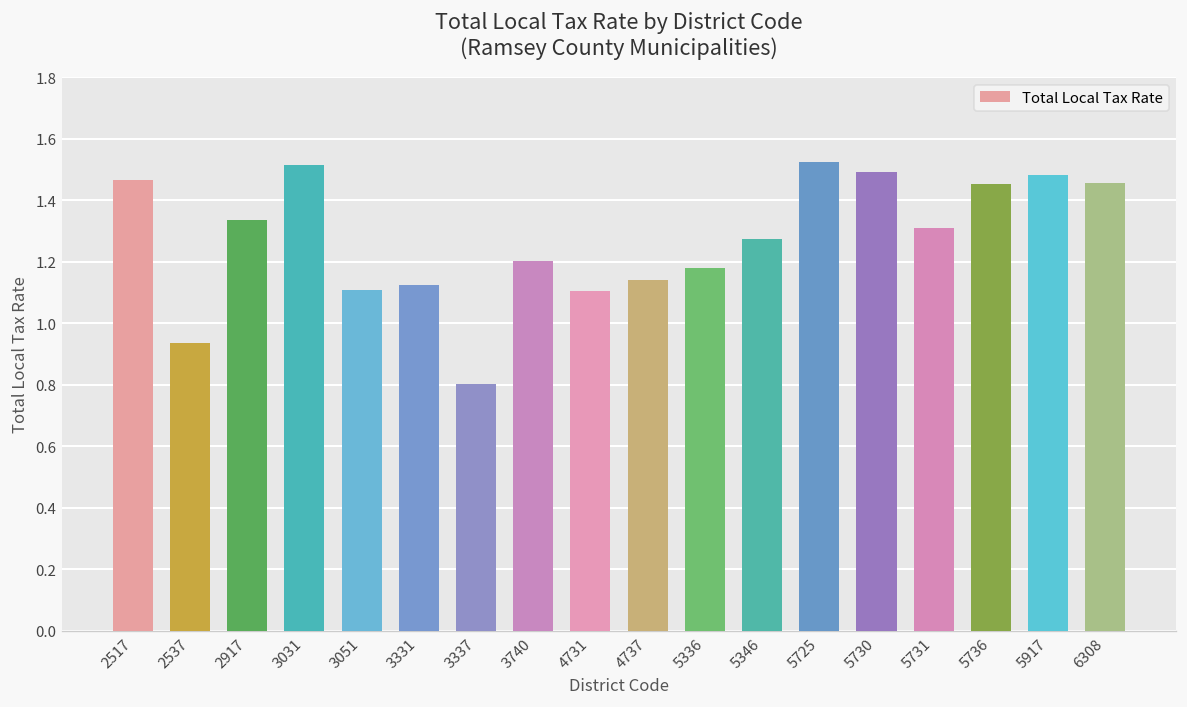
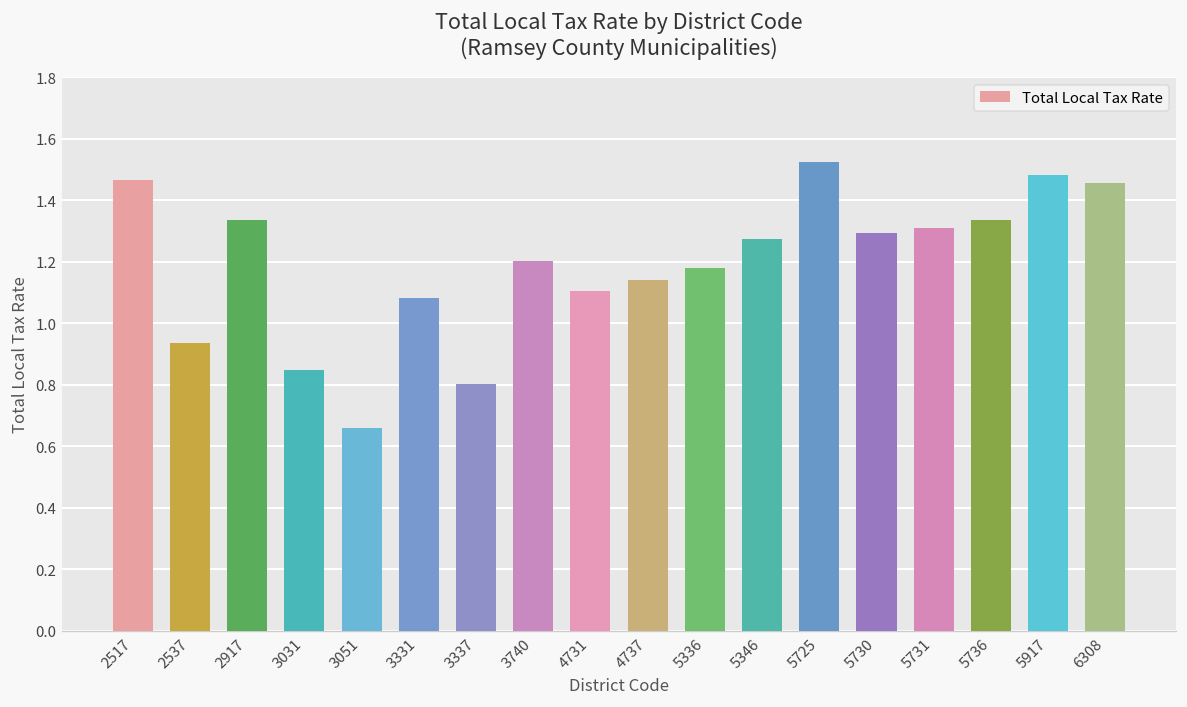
  {
    "2517": 1.46,
    "2537": 0.94,
    "2917": 1.34,
-   "3031": 1.51,
-   "3051": 1.11,
-   "3331": 1.12,
+   "3031": 0.85,
+   "3051": 0.66,
+   "3331": 1.08,
    "3337": 0.80,
    "3740": 1.20,
    "4731": 1.10,
    "4737": 1.14,
    "5336": 1.18,
    "5346": 1.28,
    "5725": 1.52,
-   "5730": 1.49,
+   "5730": 1.29,
    "5731": 1.31,
-   "5736": 1.45,
+   "5736": 1.34,
    "5917": 1.48,
    "6308": 1.46
  }
